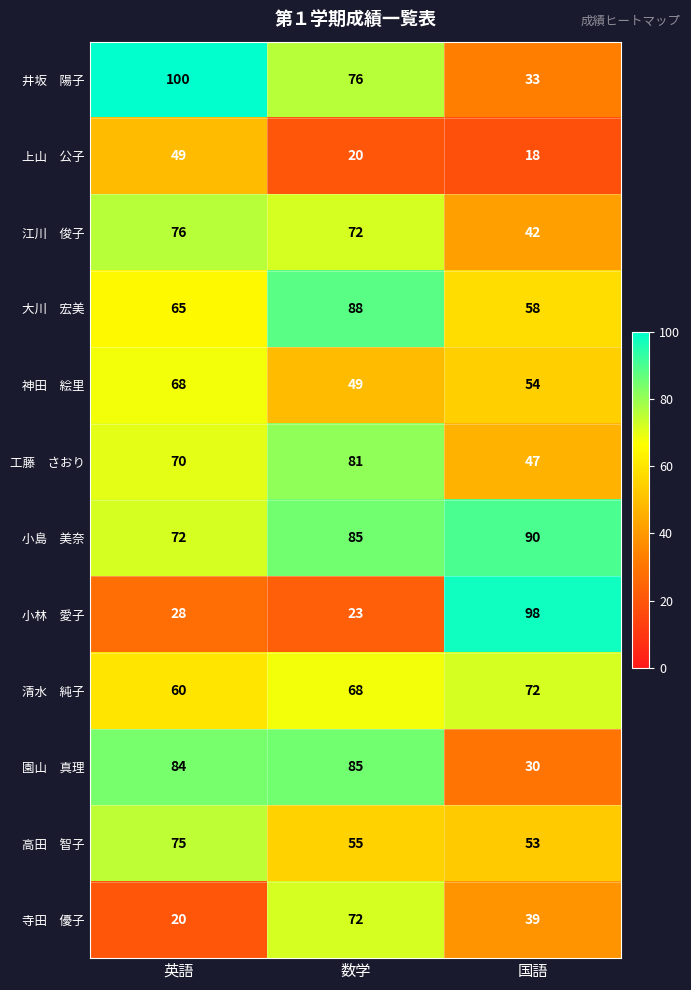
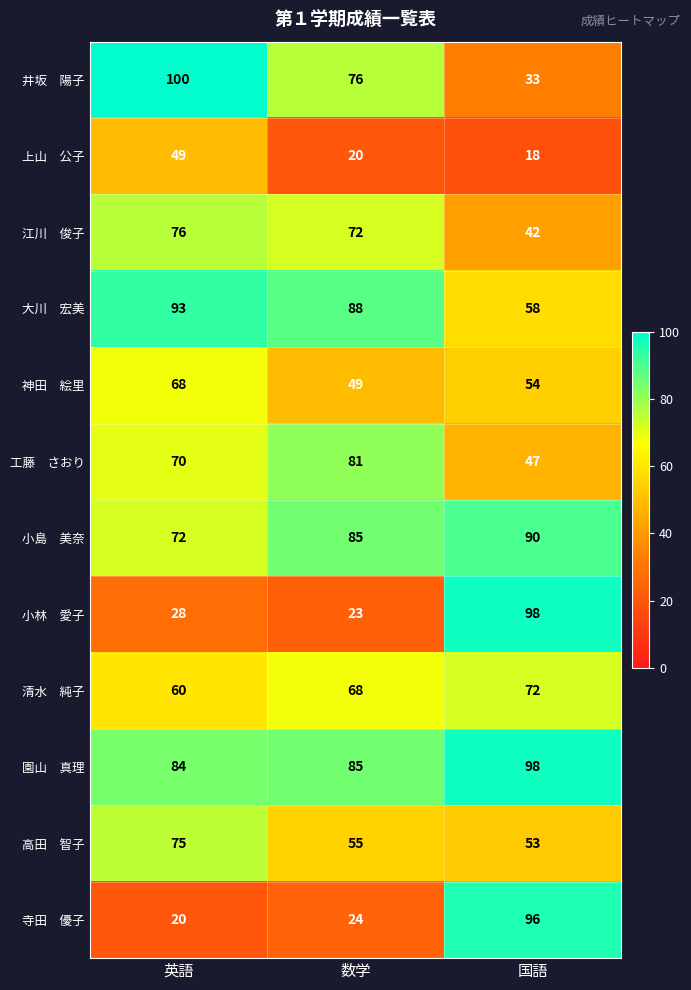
  {
    "井坂 陽子": {
      "英語": 100,
      "数学": 76,
      "国語": 33
    },
    "上山 公子": {
      "英語": 49,
      "数学": 20,
      "国語": 18
    },
    "江川 俊子": {
      "英語": 76,
      "数学": 72,
      "国語": 42
    },
    "大川 宏美": {
-     "英語": 65,
+     "英語": 93,
      "数学": 88,
      "国語": 58
    },
    "神田 絵里": {
      "英語": 68,
      "数学": 49,
      "国語": 54
    },
    "工藤 さおり": {
      "英語": 70,
      "数学": 81,
      "国語": 47
    },
    "小島 美奈": {
      "英語": 72,
      "数学": 85,
      "国語": 90
    },
    "小林 愛子": {
      "英語": 28,
      "数学": 23,
      "国語": 98
    },
    "清水 純子": {
      "英語": 60,
      "数学": 68,
      "国語": 72
    },
    "園山 真理": {
      "英語": 84,
      "数学": 85,
-     "国語": 30
+     "国語": 98
    },
    "高田 智子": {
      "英語": 75,
      "数学": 55,
      "国語": 53
    },
    "寺田 優子": {
      "英語": 20,
-     "数学": 72,
-     "国語": 39
+     "数学": 24,
+     "国語": 96
    }
  }
